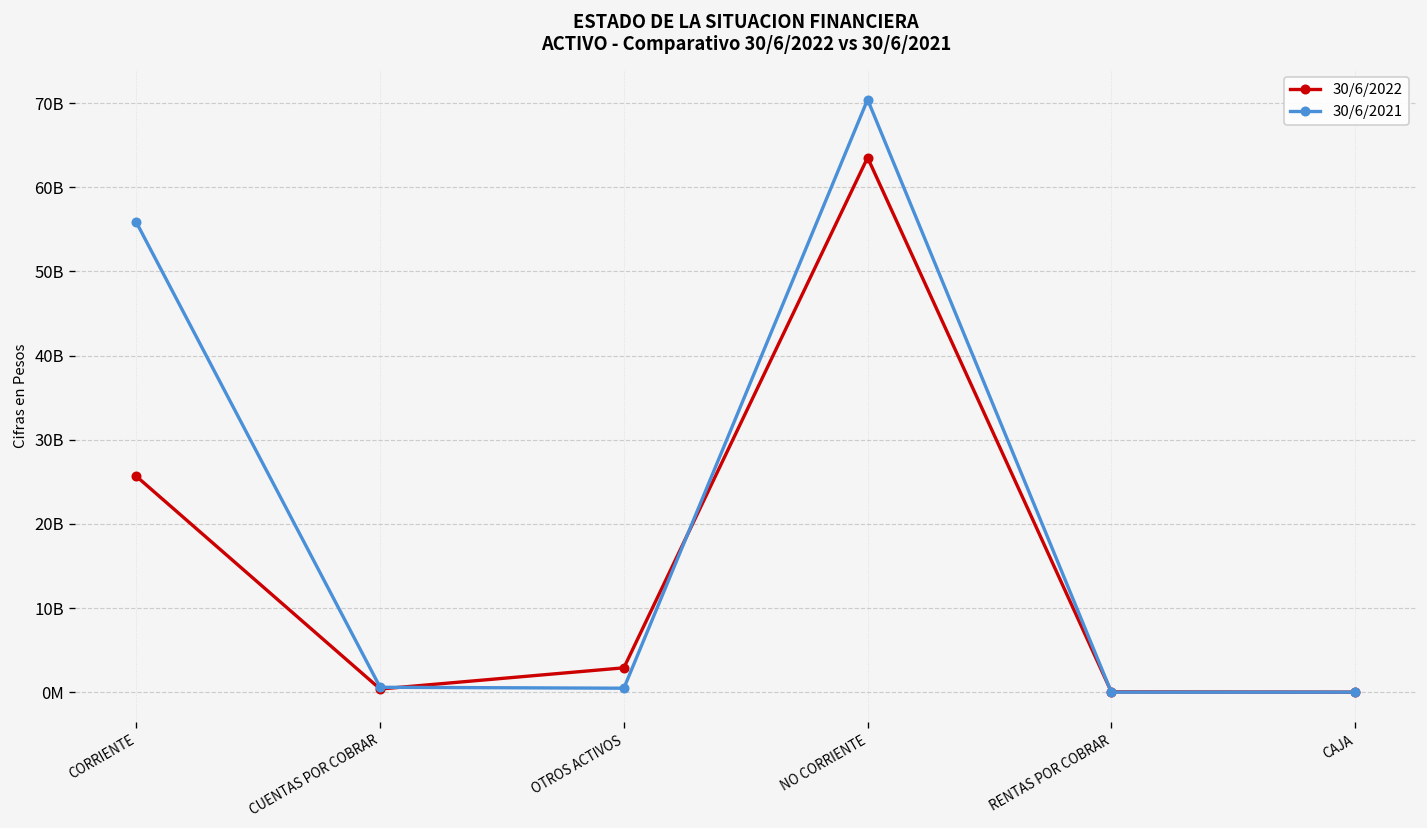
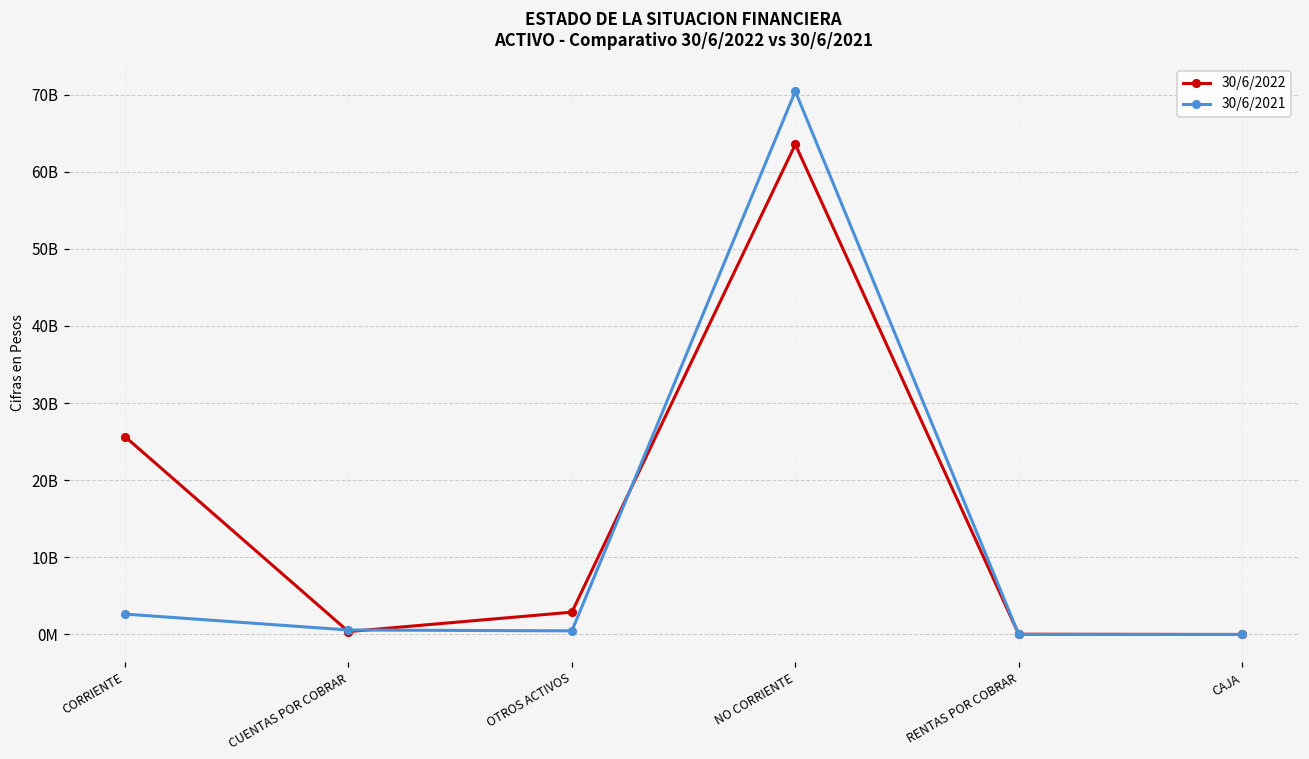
  {
    "30/6/2022": {
      "CORRIENTE": 26000000000,
      "OTROS ACTIVOS": 3000000000,
      "NO CORRIENTE": 64000000000
    },
    "30/6/2021": {
-     "CORRIENTE": 56000000000,
+     "CORRIENTE": 3000000000,
      "OTROS ACTIVOS": 0,
      "NO CORRIENTE": 70000000000
    }
  }
